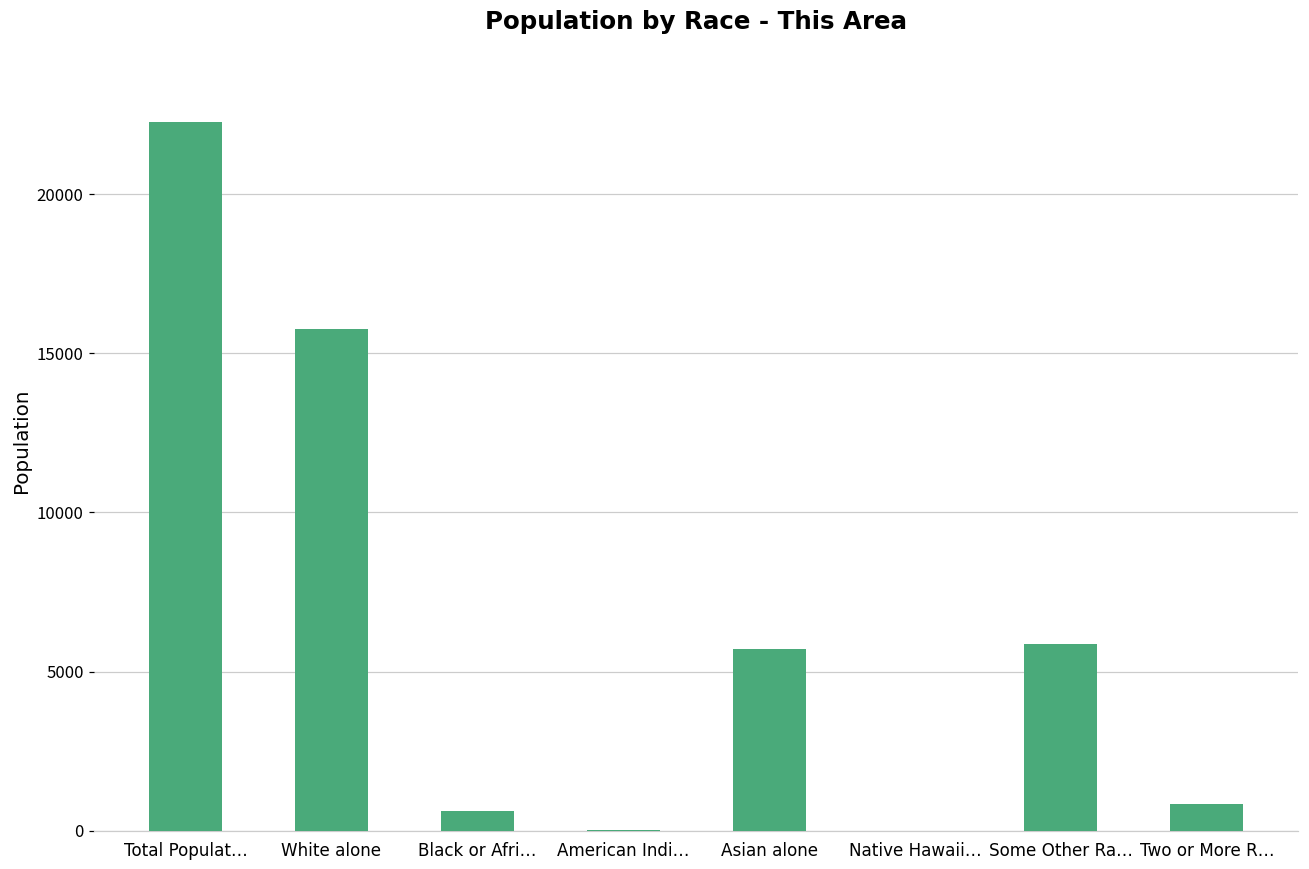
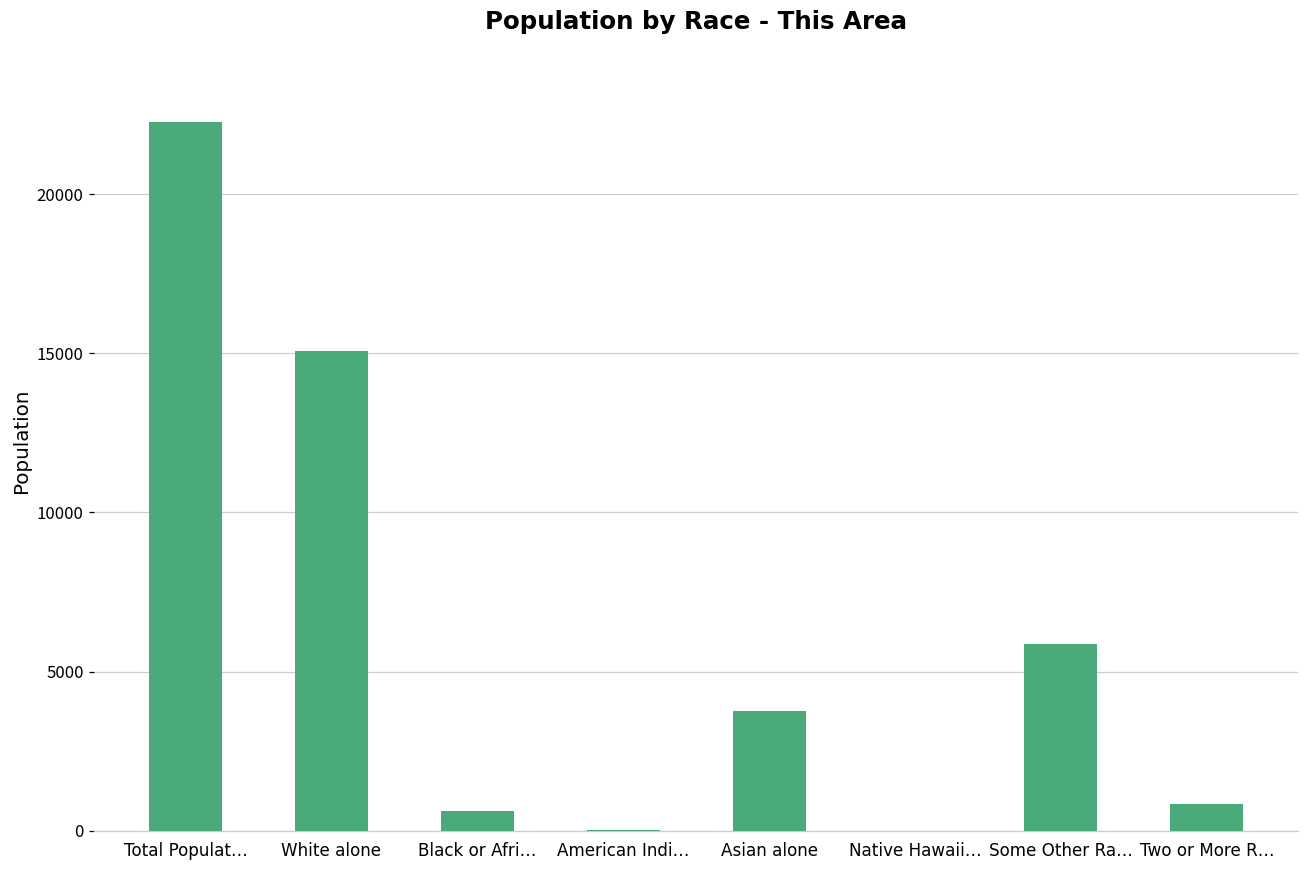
  {
    "Total Populat…": 22300,
-   "White alone": 15800,
+   "White alone": 15100,
    "Black or Afri…": 600,
-   "Asian alone": 5700,
+   "Asian alone": 3800,
    "Some Other Ra…": 5900,
    "Two or More R…": 800
  }
